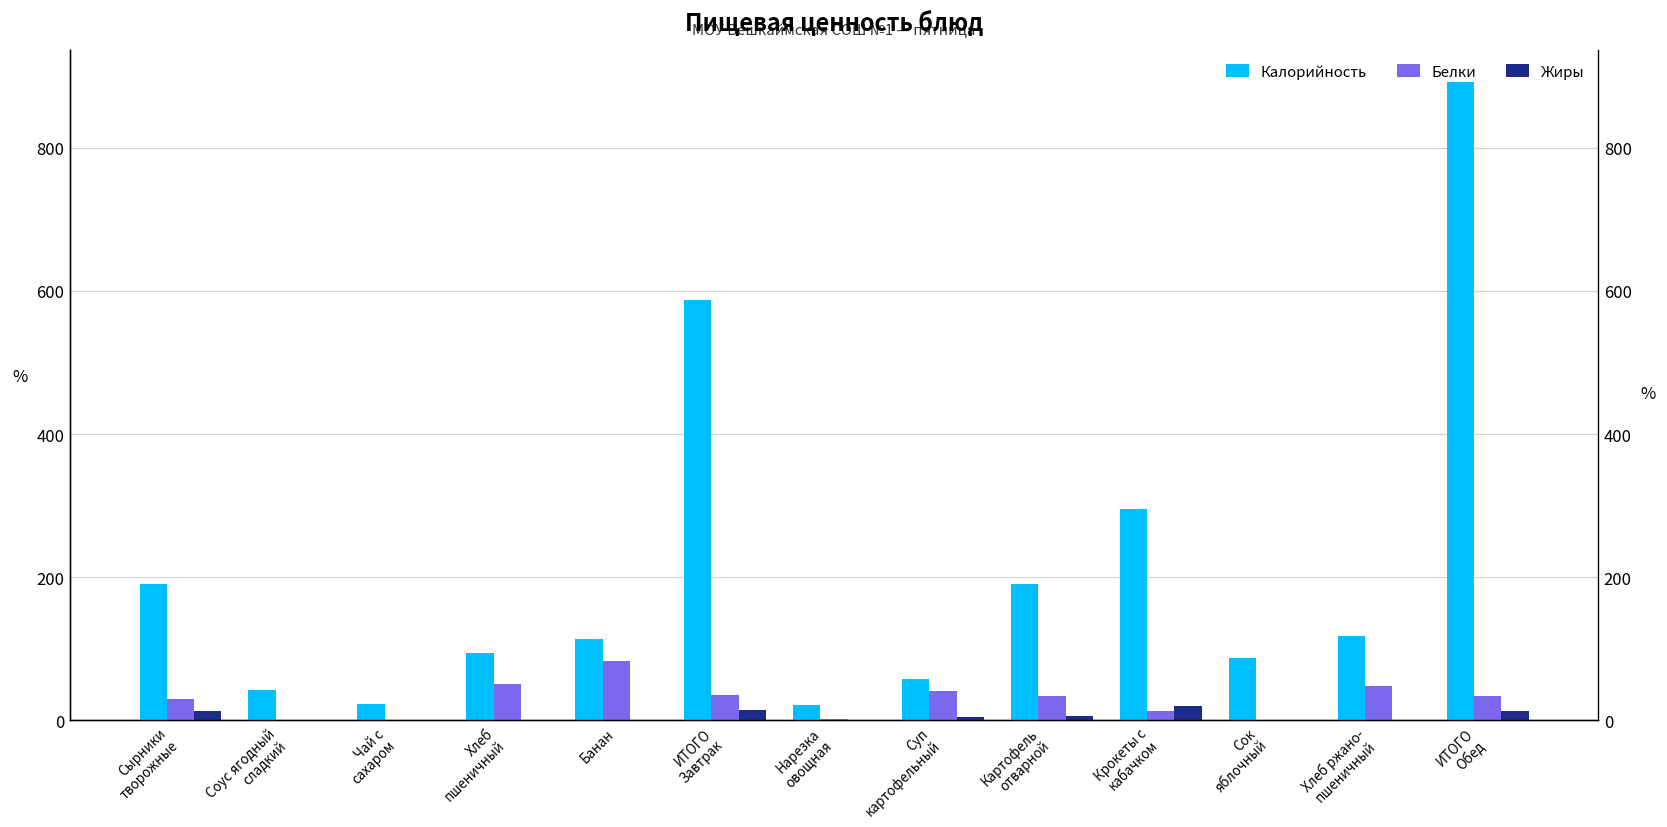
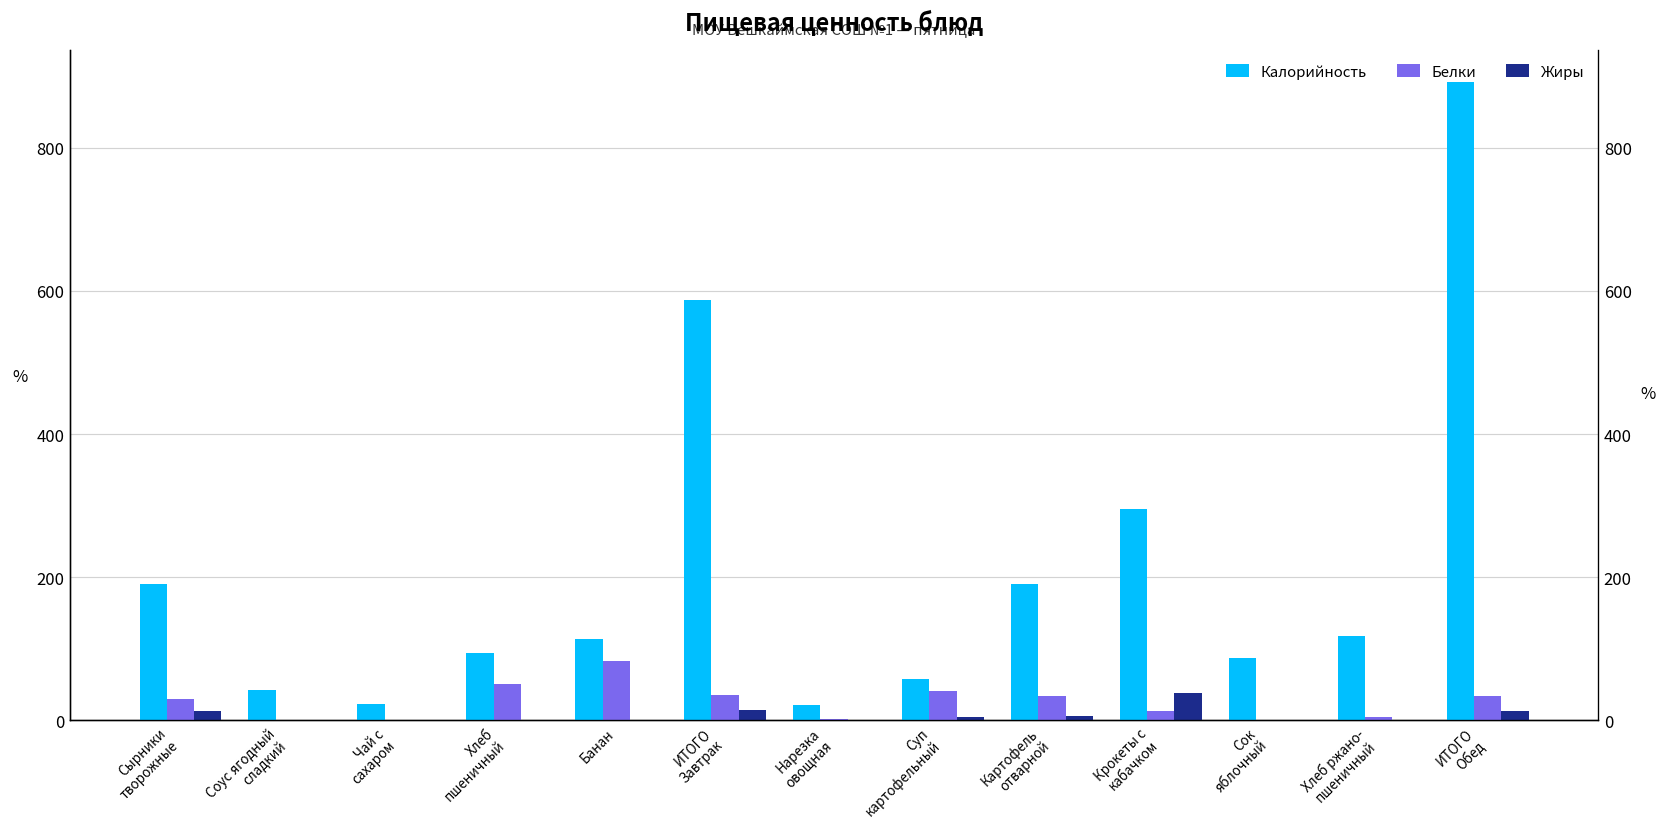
  {
    "Калорийность": {
      "Сырники творожные": 190,
      "Соус ягодный сладкий": 40,
      "Чай с сахаром": 20,
      "Хлеб пшеничный": 90,
      "Банан": 110,
      "ИТОГО Завтрак": 590,
      "Нарезка овощная": 20,
      "Суп картофельный": 60,
      "Картофель отварной": 190,
      "Крокеты с кабачком": 300,
      "Сок яблочный": 90,
      "Хлеб ржано- пшеничный": 120,
      "ИТОГО Обед": 890
    },
    "Белки": {
      "Сырники творожные": 30,
      "Хлеб пшеничный": 50,
      "Банан": 80,
      "ИТОГО Завтрак": 40,
      "Суп картофельный": 40,
      "Картофель отварной": 30,
      "Крокеты с кабачком": 10,
-     "Хлеб ржано- пшеничный": 50,
+     "Хлеб ржано- пшеничный": 0,
      "ИТОГО Обед": 30
    },
    "Жиры": {
      "Сырники творожные": 10,
      "Соус ягодный сладкий": 0,
      "ИТОГО Завтрак": 10,
      "Картофель отварной": 10,
-     "Крокеты с кабачком": 20,
+     "Крокеты с кабачком": 40,
      "ИТОГО Обед": 10
    }
  }
